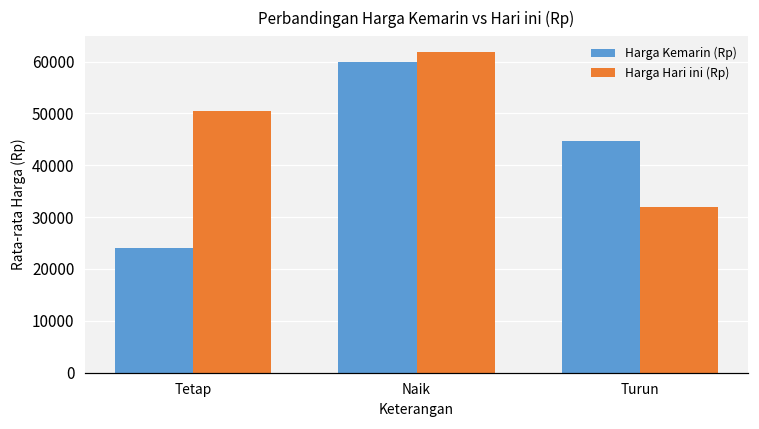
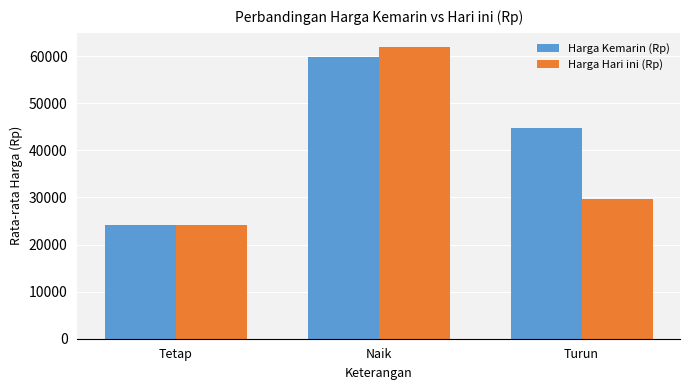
  {
    "Harga Kemarin (Rp)": {
      "Tetap": 24000,
      "Naik": 60000,
      "Turun": 45000
    },
    "Harga Hari ini (Rp)": {
-     "Tetap": 50000,
+     "Tetap": 24000,
      "Naik": 62000,
-     "Turun": 32000
+     "Turun": 30000
    }
  }
